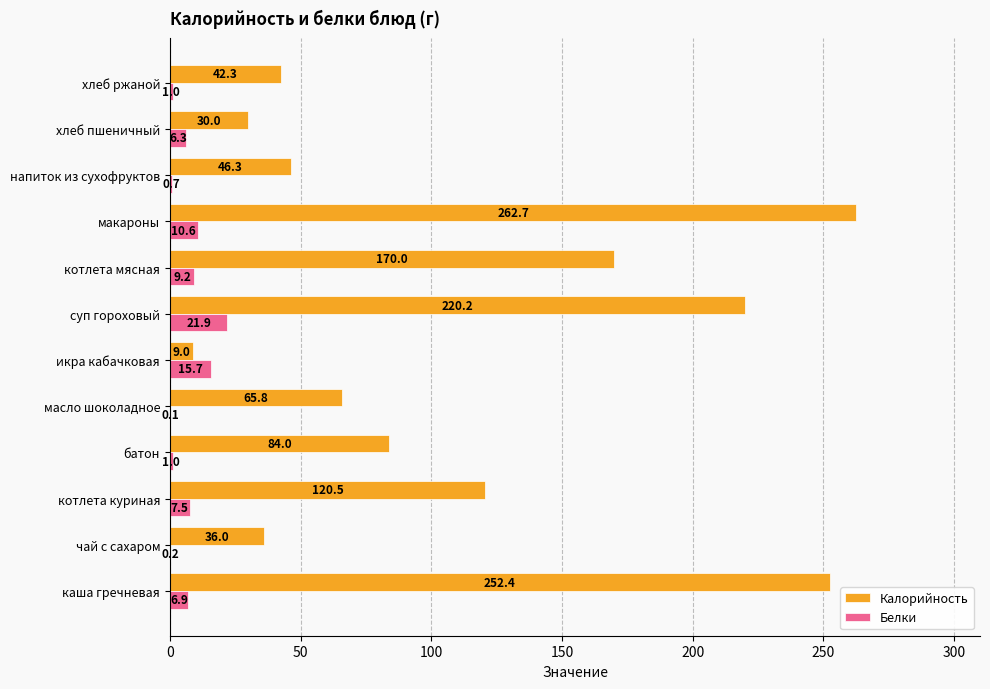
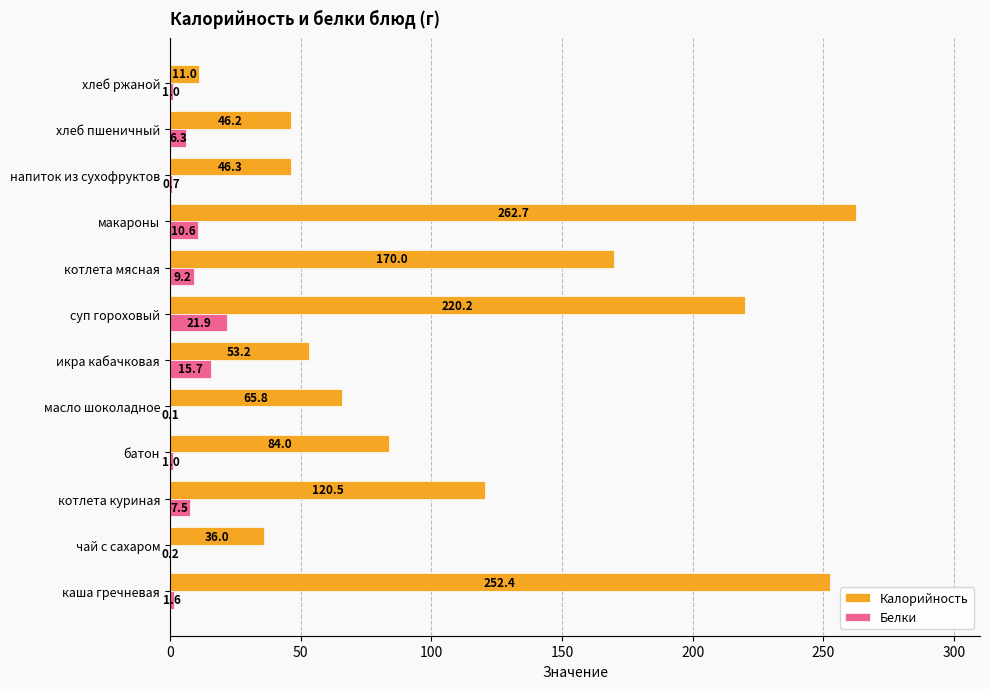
  {
    "Калорийность": {
-     "хлеб ржаной": 42.3,
-     "хлеб пшеничный": 30.0,
+     "хлеб ржаной": 11.0,
+     "хлеб пшеничный": 46.2,
      "напиток из сухофруктов": 46.3,
      "макароны": 262.7,
      "котлета мясная": 170.0,
      "суп гороховый": 220.2,
-     "икра кабачковая": 9.0,
+     "икра кабачковая": 53.2,
      "масло шоколадное": 65.8,
      "батон": 84.0,
      "котлета куриная": 120.5,
      "чай с сахаром": 36.0,
      "каша гречневая": 252.4
    },
    "Белки": {
      "хлеб ржаной": 1.0,
      "хлеб пшеничный": 6.3,
      "напиток из сухофруктов": 0.7,
      "макароны": 10.6,
      "котлета мясная": 9.2,
      "суп гороховый": 21.9,
      "икра кабачковая": 15.7,
      "масло шоколадное": 0.1,
      "батон": 1.0,
      "котлета куриная": 7.5,
      "чай с сахаром": 0.2,
-     "каша гречневая": 6.9
+     "каша гречневая": 1.6
    }
  }
